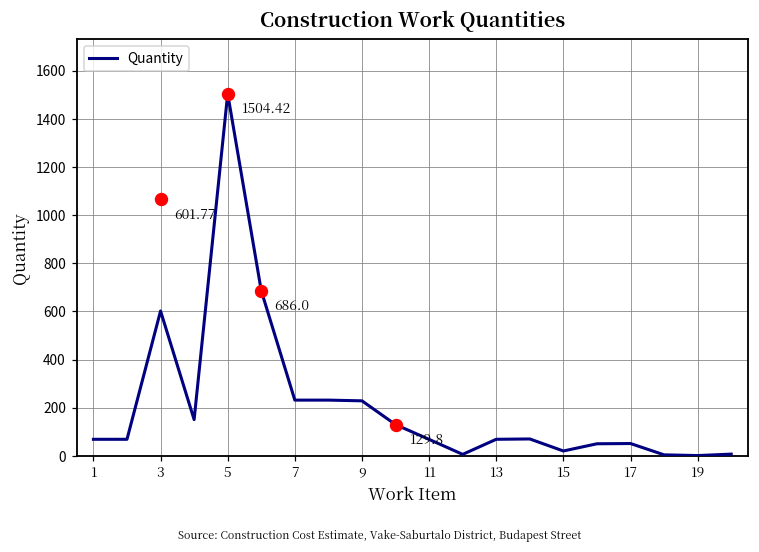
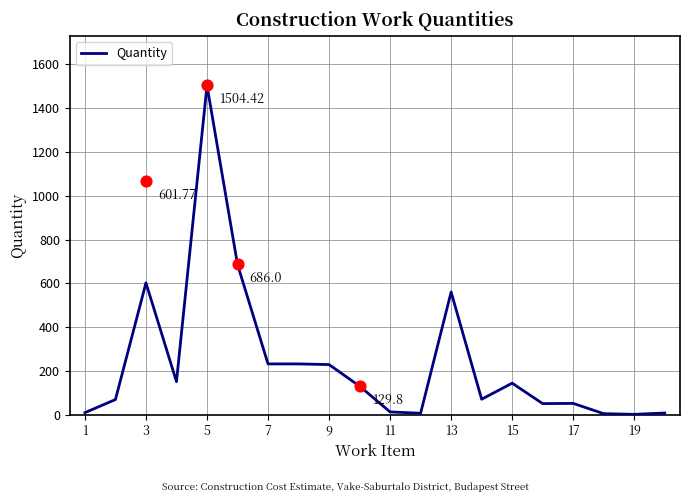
  {
    "Quantity": {
-     "1": 70,
+     "1": 10,
      "3": 600,
      "7": 230,
      "9": 230,
-     "11": 70,
-     "13": 70,
-     "15": 20,
+     "11": 10,
+     "13": 560,
+     "15": 140,
      "17": 50,
      "19": 0
    }
  }
